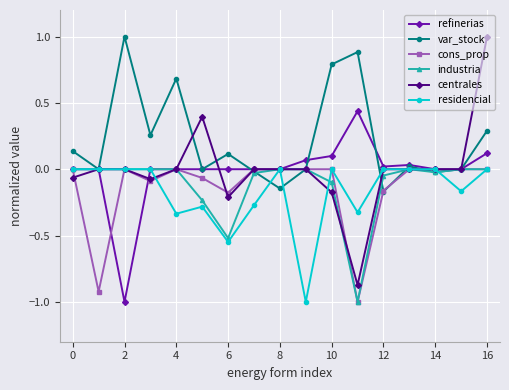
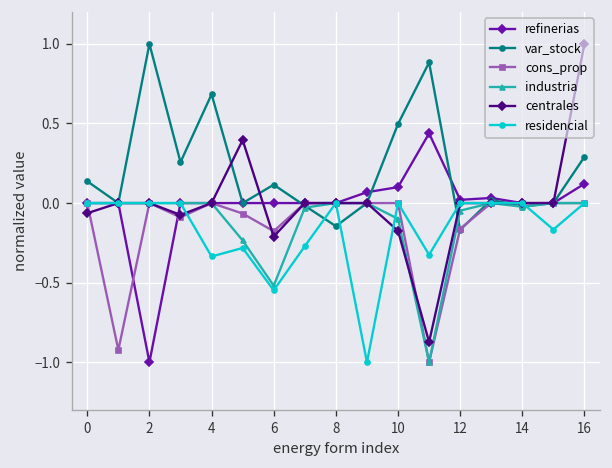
  {
    "var_stock": {
      "0": 0.14,
      "2": 1.00,
      "4": 0.68,
      "6": 0.12,
      "8": -0.15,
-     "10": 0.79,
+     "10": 0.50,
      "16": 0.29
    },
    "cons_prop": {
      "6": -0.18
    }
  }
